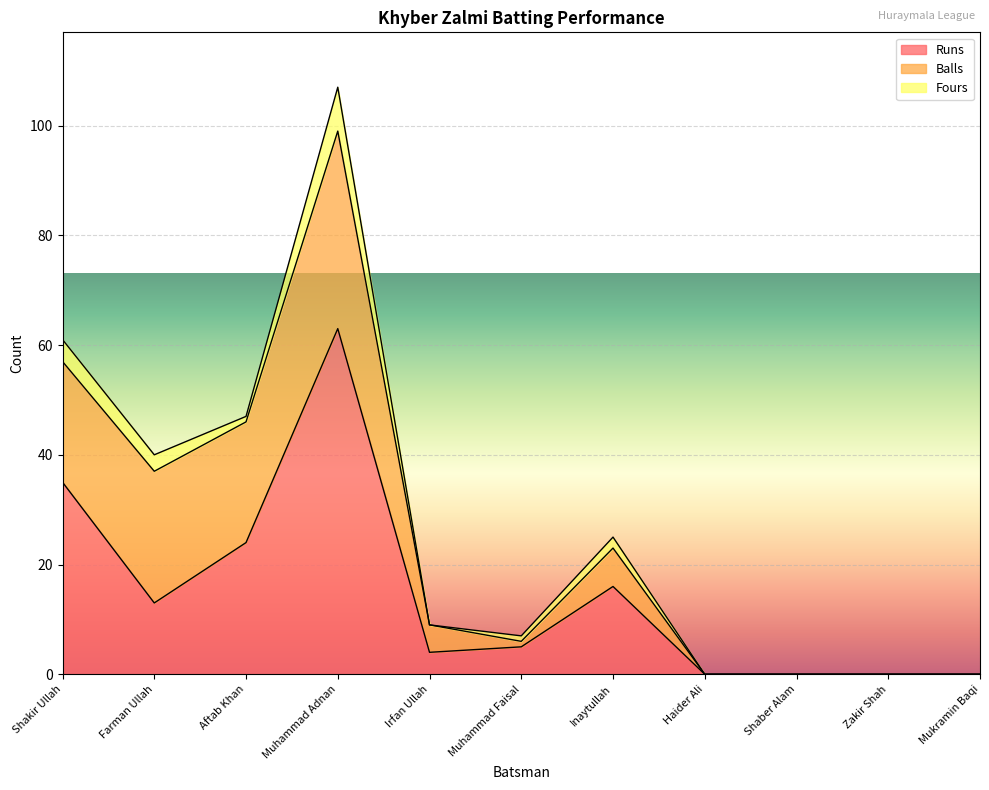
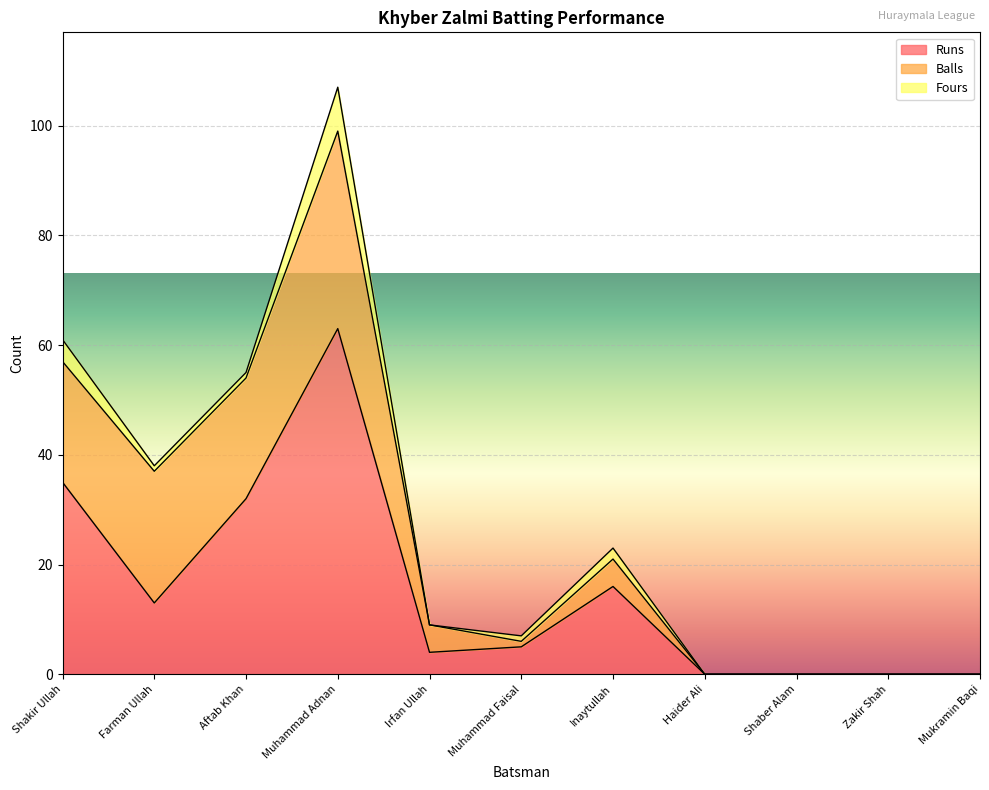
  {
    "Runs": {
      "Shakir Ullah": 35,
      "Farman Ullah": 13,
-     "Aftab Khan": 24,
+     "Aftab Khan": 32,
      "Muhammad Adnan": 63,
      "Irfan Ullah": 4,
      "Muhammad Faisal": 5,
      "Inaytullah": 16
    },
    "Balls": {
      "Shakir Ullah": 22,
      "Farman Ullah": 24,
      "Aftab Khan": 22,
      "Muhammad Adnan": 36,
      "Muhammad Faisal": 1,
-     "Inaytullah": 7
+     "Inaytullah": 5
    },
    "Fours": {
      "Shakir Ullah": 4,
-     "Farman Ullah": 3,
+     "Farman Ullah": 1,
      "Aftab Khan": 1,
      "Muhammad Adnan": 8,
      "Muhammad Faisal": 1,
      "Inaytullah": 2
    }
  }
